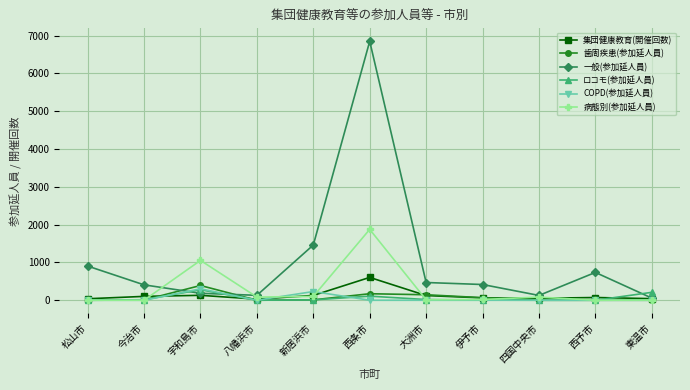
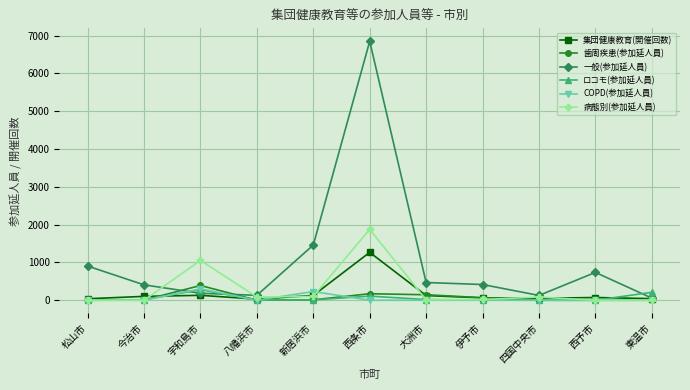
  {
    "集団健康教育(開催回数)": {
      "今治市": 100,
-     "西条市": 600,
+     "西条市": 1300,
      "西予市": 100
    }
  }
